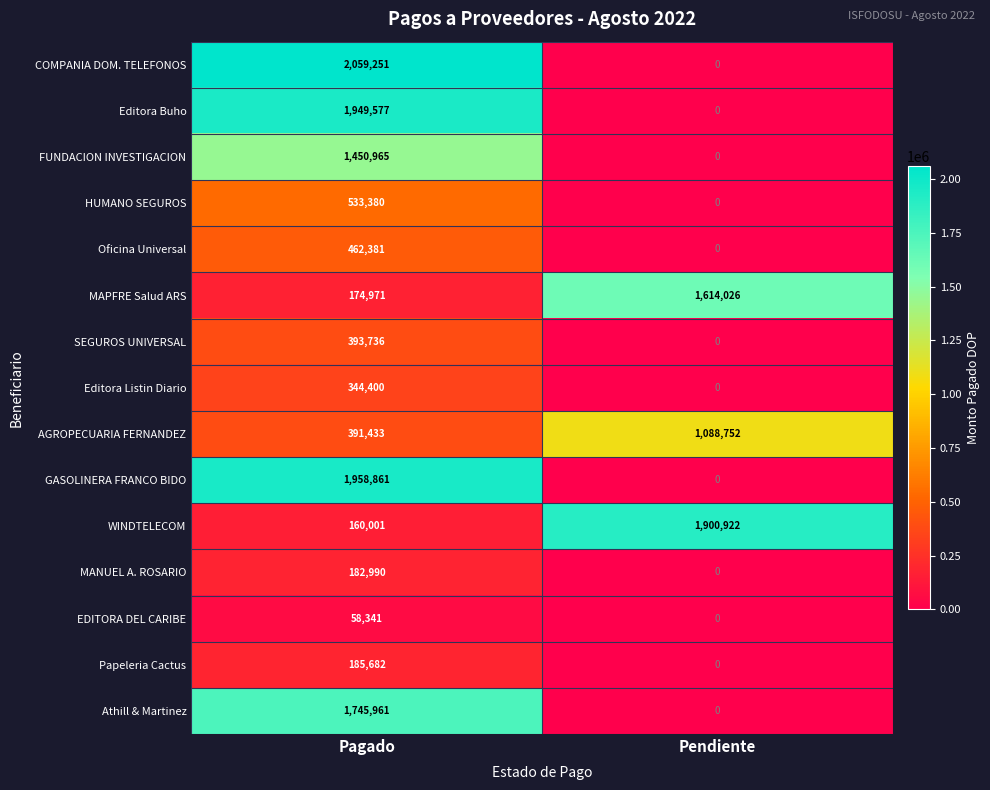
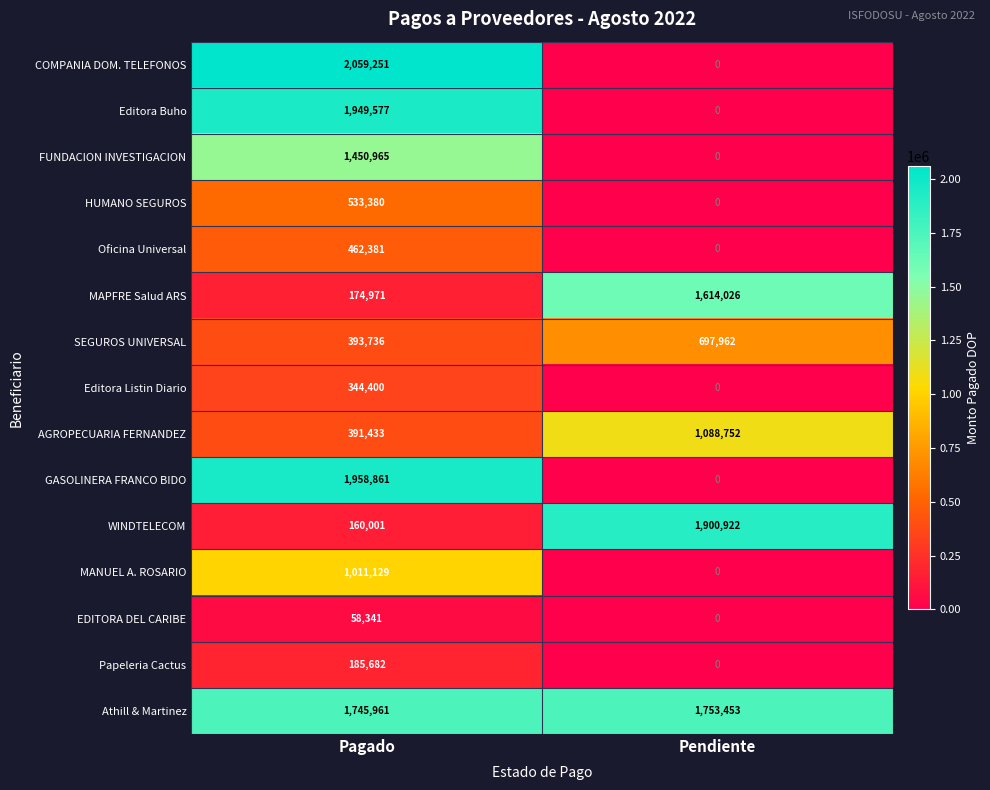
  {
    "COMPANIA DOM. TELEFONOS": {
      "Pagado": "2,059,251",
      "Pendiente": "0"
    },
    "Editora Buho": {
      "Pagado": "1,949,577",
      "Pendiente": "0"
    },
    "FUNDACION INVESTIGACION": {
      "Pagado": "1,450,965",
      "Pendiente": "0"
    },
    "HUMANO SEGUROS": {
      "Pagado": "533,380",
      "Pendiente": "0"
    },
    "Oficina Universal": {
      "Pagado": "462,381",
      "Pendiente": "0"
    },
    "MAPFRE Salud ARS": {
      "Pagado": "174,971",
      "Pendiente": "1,614,026"
    },
    "SEGUROS UNIVERSAL": {
      "Pagado": "393,736",
-     "Pendiente": "0"
+     "Pendiente": "697,962"
    },
    "Editora Listin Diario": {
      "Pagado": "344,400",
      "Pendiente": "0"
    },
    "AGROPECUARIA FERNANDEZ": {
      "Pagado": "391,433",
      "Pendiente": "1,088,752"
    },
    "GASOLINERA FRANCO BIDO": {
      "Pagado": "1,958,861",
      "Pendiente": "0"
    },
    "WINDTELECOM": {
      "Pagado": "160,001",
      "Pendiente": "1,900,922"
    },
    "MANUEL A. ROSARIO": {
-     "Pagado": "182,990",
+     "Pagado": "1,011,129",
      "Pendiente": "0"
    },
    "EDITORA DEL CARIBE": {
      "Pagado": "58,341",
      "Pendiente": "0"
    },
    "Papeleria Cactus": {
      "Pagado": "185,682",
      "Pendiente": "0"
    },
    "Athill & Martinez": {
      "Pagado": "1,745,961",
-     "Pendiente": "0"
+     "Pendiente": "1,753,453"
    }
  }
